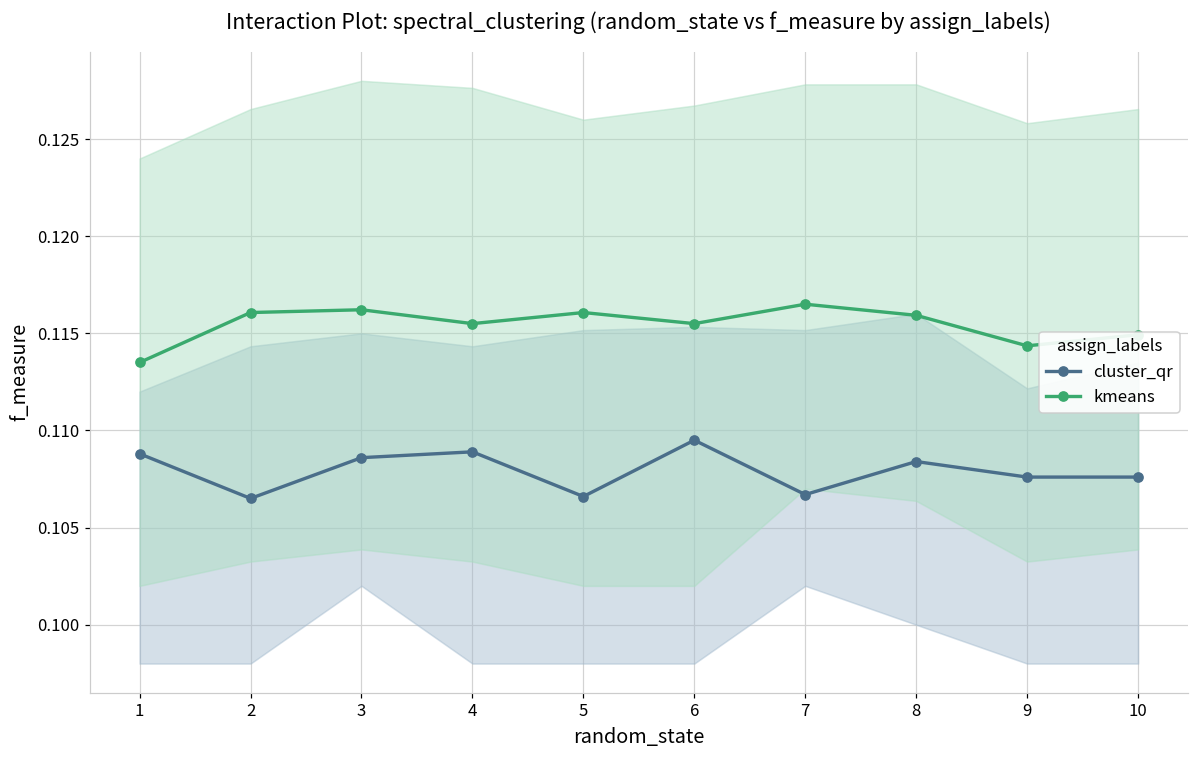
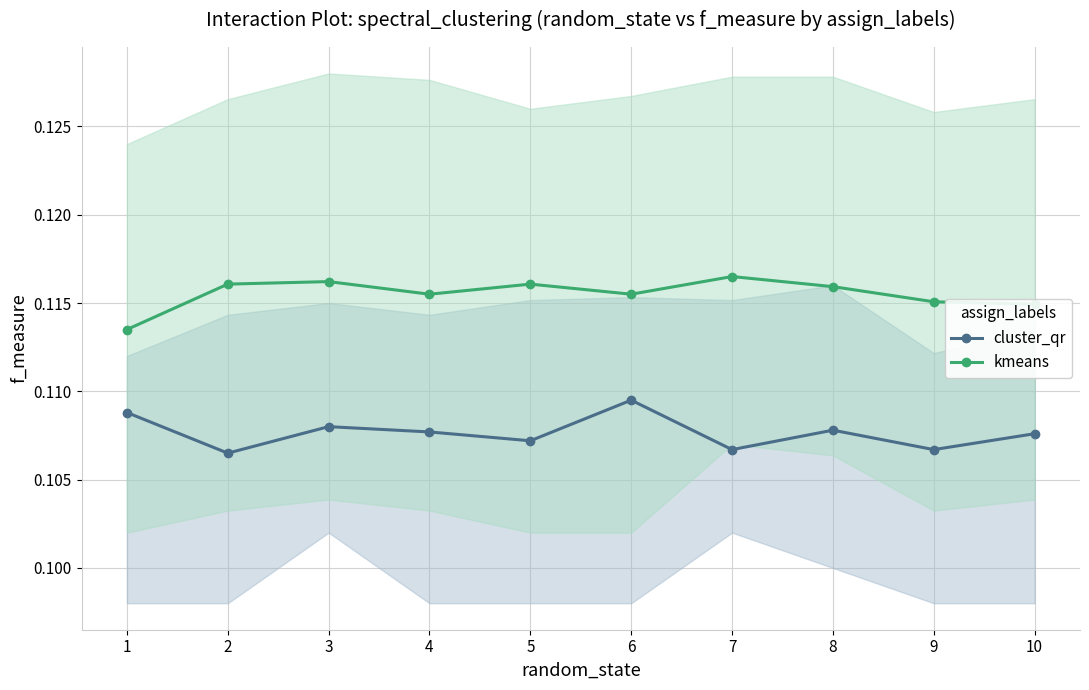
  {
    "cluster_qr": {
      "1": 0.1088,
      "2": 0.1065,
-     "3": 0.1086,
-     "4": 0.1089,
-     "5": 0.1066,
+     "3": 0.1080,
+     "4": 0.1077,
+     "5": 0.1072,
      "6": 0.1095,
      "7": 0.1067,
-     "8": 0.1084,
-     "9": 0.1076,
+     "8": 0.1078,
+     "9": 0.1067,
      "10": 0.1076
    },
    "kmeans": {
      "1": 0.1135,
      "2": 0.1161,
      "3": 0.1162,
      "4": 0.1155,
      "5": 0.1161,
      "6": 0.1155,
      "7": 0.1165,
-     "9": 0.1144
+     "9": 0.1151
    }
  }
